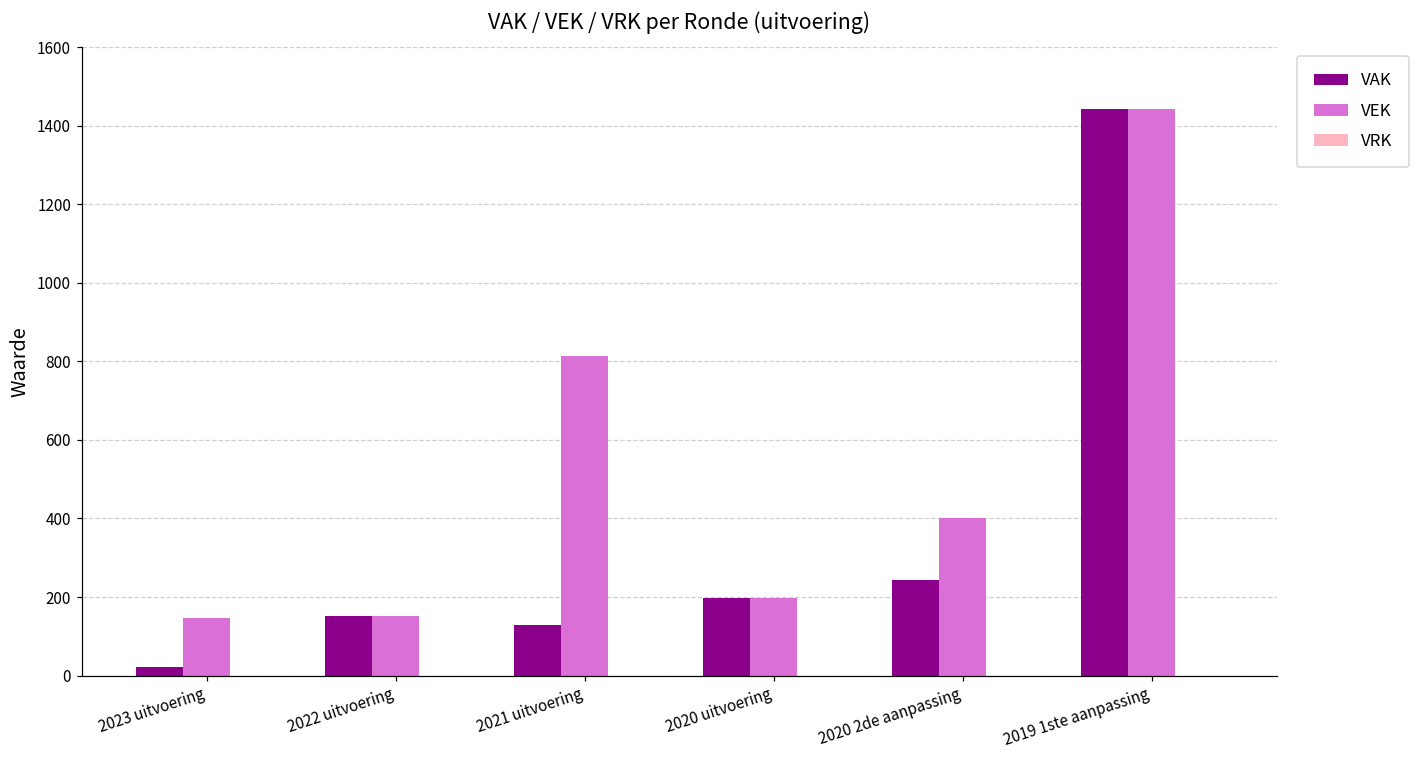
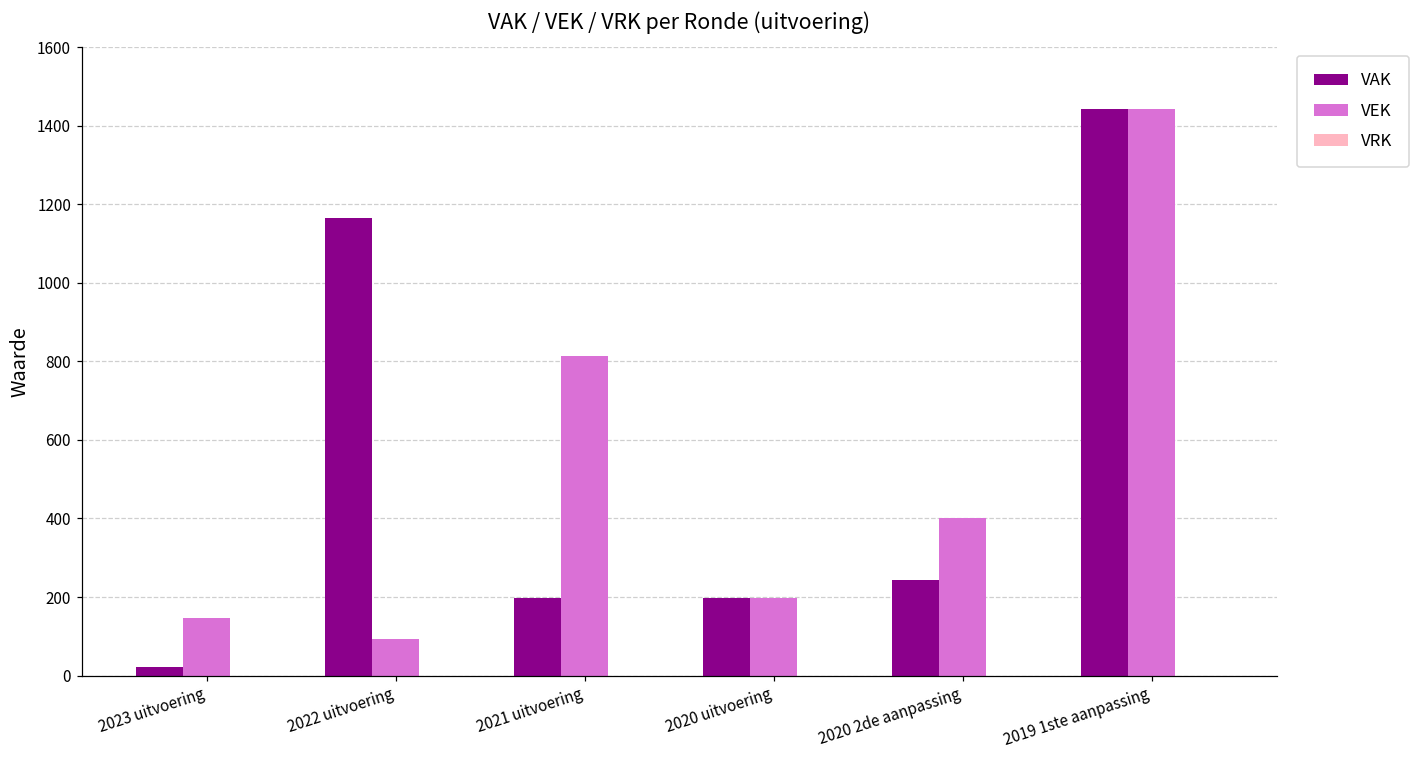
  {
    "VAK": {
      "2023 uitvoering": 20,
-     "2022 uitvoering": 150,
-     "2021 uitvoering": 130,
+     "2022 uitvoering": 1160,
+     "2021 uitvoering": 200,
      "2020 uitvoering": 200,
      "2020 2de aanpassing": 240,
      "2019 1ste aanpassing": 1440
    },
    "VEK": {
      "2023 uitvoering": 150,
-     "2022 uitvoering": 150,
+     "2022 uitvoering": 90,
      "2021 uitvoering": 810,
      "2020 uitvoering": 200,
      "2020 2de aanpassing": 400,
      "2019 1ste aanpassing": 1440
    },
    "VRK": {
      "2023 uitvoering": 0,
      "2022 uitvoering": 0,
      "2021 uitvoering": 0,
      "2020 uitvoering": 0,
      "2020 2de aanpassing": 0,
      "2019 1ste aanpassing": 0
    }
  }
